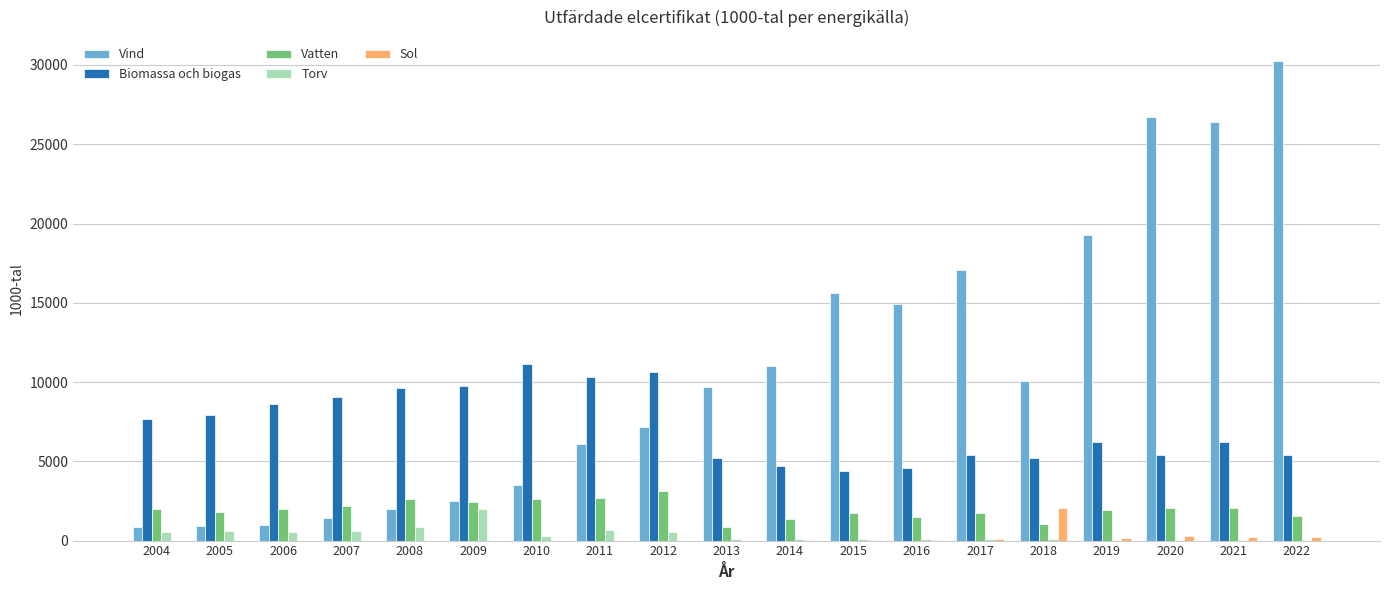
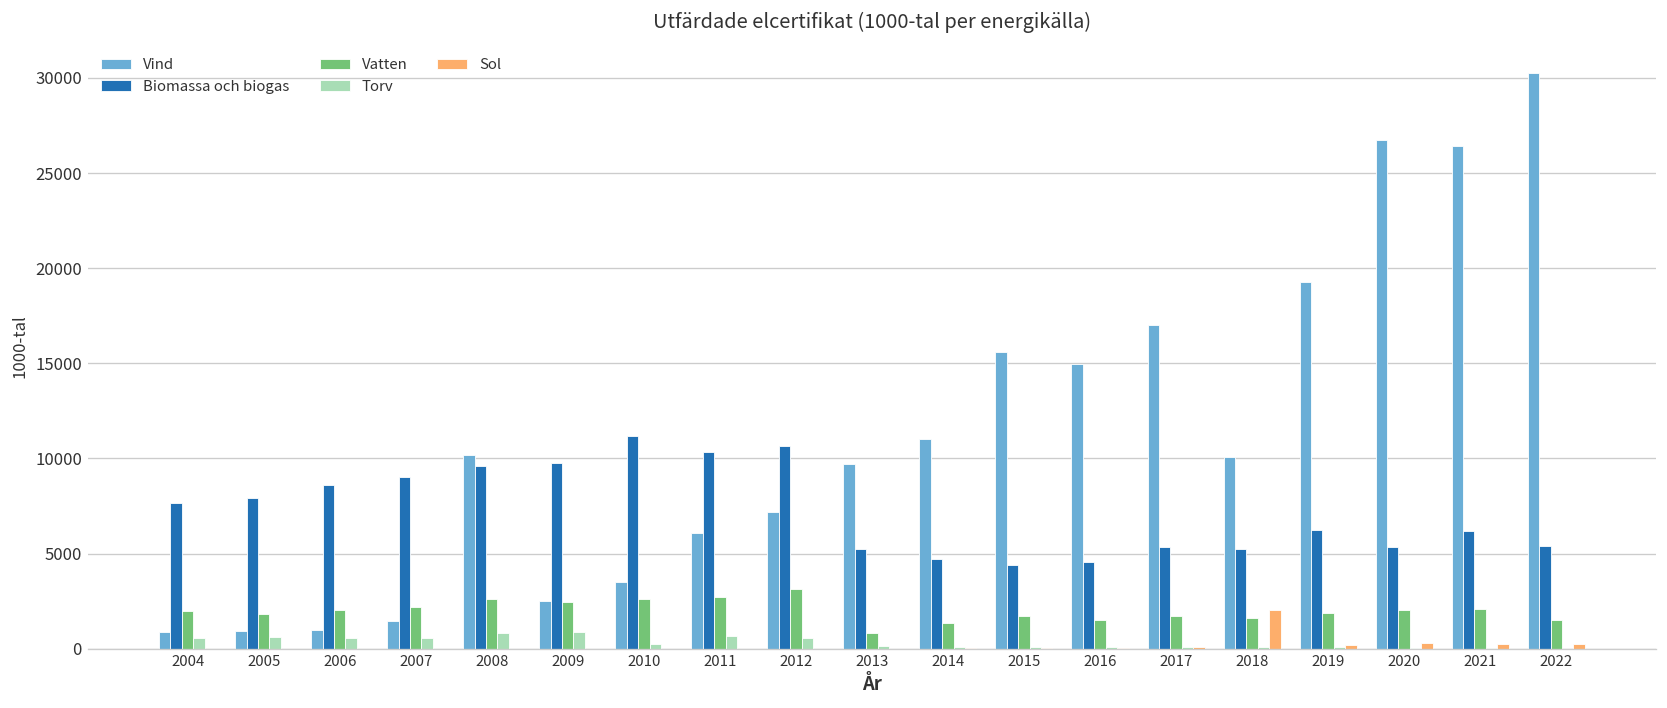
  {
    "Vind": {
      "2004": 900,
      "2005": 900,
      "2006": 1000,
      "2007": 1400,
-     "2008": 2000,
+     "2008": 10200,
      "2009": 2500,
      "2010": 3500,
      "2011": 6100,
      "2012": 7200,
      "2013": 9700,
      "2014": 11000,
      "2015": 15600,
      "2016": 14900,
      "2017": 17000,
      "2018": 10100,
      "2019": 19300,
      "2020": 26700,
      "2021": 26400,
      "2022": 30200
    },
    "Biomassa och biogas": {
      "2004": 7700,
      "2005": 7900,
      "2006": 8600,
      "2007": 9100,
      "2008": 9600,
      "2009": 9800,
      "2010": 11200,
      "2011": 10300,
      "2012": 10600,
      "2013": 5200,
      "2014": 4700,
      "2015": 4400,
      "2016": 4600,
      "2017": 5400,
      "2018": 5200,
      "2019": 6200,
      "2020": 5400,
      "2021": 6200,
      "2022": 5400
    },
    "Vatten": {
      "2004": 2000,
      "2005": 1800,
      "2006": 2000,
      "2007": 2200,
      "2008": 2600,
      "2009": 2400,
      "2010": 2600,
      "2011": 2700,
      "2012": 3100,
      "2013": 800,
      "2014": 1400,
      "2015": 1700,
      "2016": 1500,
      "2017": 1700,
-     "2018": 1100,
+     "2018": 1600,
      "2019": 1900,
      "2020": 2000,
      "2021": 2100,
      "2022": 1500
    },
    "Torv": {
      "2004": 500,
      "2005": 600,
      "2006": 600,
      "2007": 600,
      "2008": 800,
-     "2009": 2000,
+     "2009": 900,
      "2010": 300,
      "2011": 700,
      "2012": 600
    },
    "Sol": {
      "2004": 0,
      "2005": 0,
      "2006": 0,
      "2007": 0,
      "2008": 0,
      "2009": 0,
      "2010": 0,
      "2018": 2000,
      "2019": 200,
      "2020": 300,
      "2021": 300,
      "2022": 200
    }
  }
